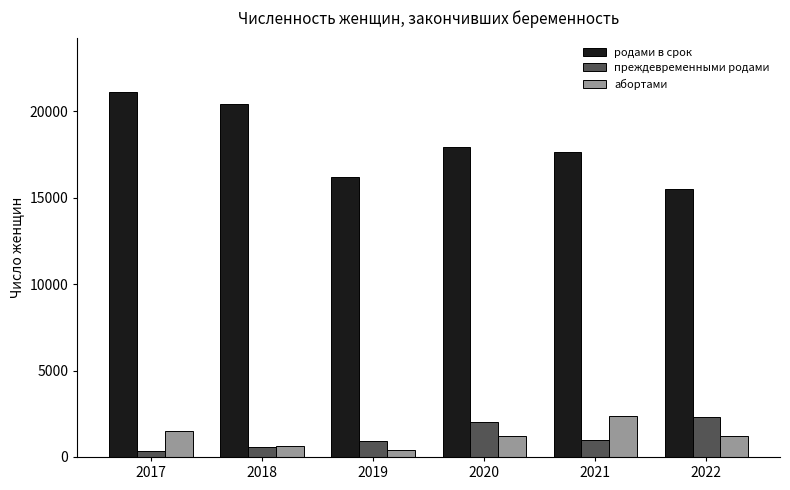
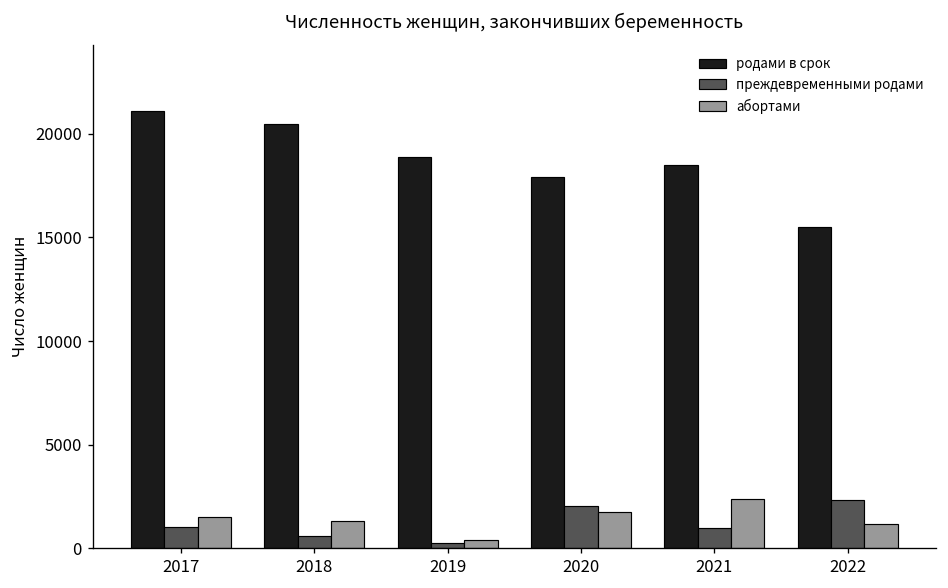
  {
    "родами в срок": {
      "2017": 21100,
      "2018": 20500,
-     "2019": 16200,
+     "2019": 18900,
      "2020": 17900,
-     "2021": 17600,
+     "2021": 18500,
      "2022": 15500
    },
    "преждевременными родами": {
-     "2017": 400,
+     "2017": 1000,
      "2018": 600,
-     "2019": 900,
+     "2019": 300,
      "2020": 2000,
      "2021": 1000,
      "2022": 2300
    },
    "абортами": {
      "2017": 1500,
-     "2018": 600,
+     "2018": 1300,
      "2019": 400,
-     "2020": 1200,
+     "2020": 1800,
      "2021": 2400,
      "2022": 1200
    }
  }
